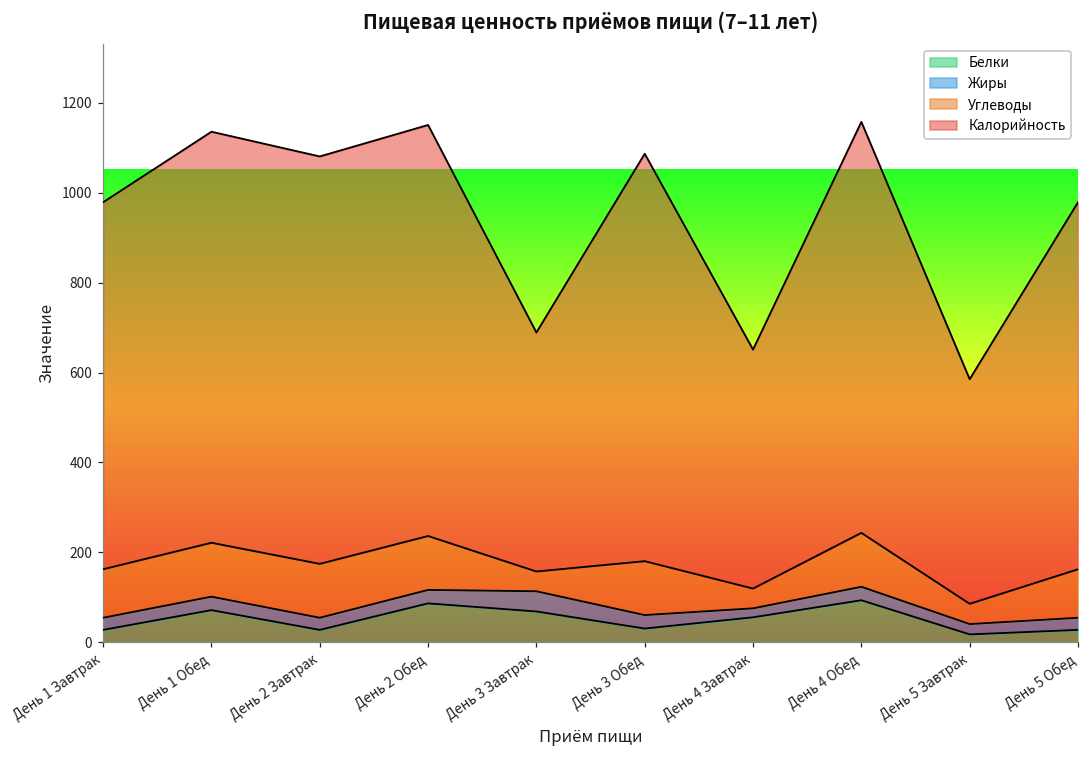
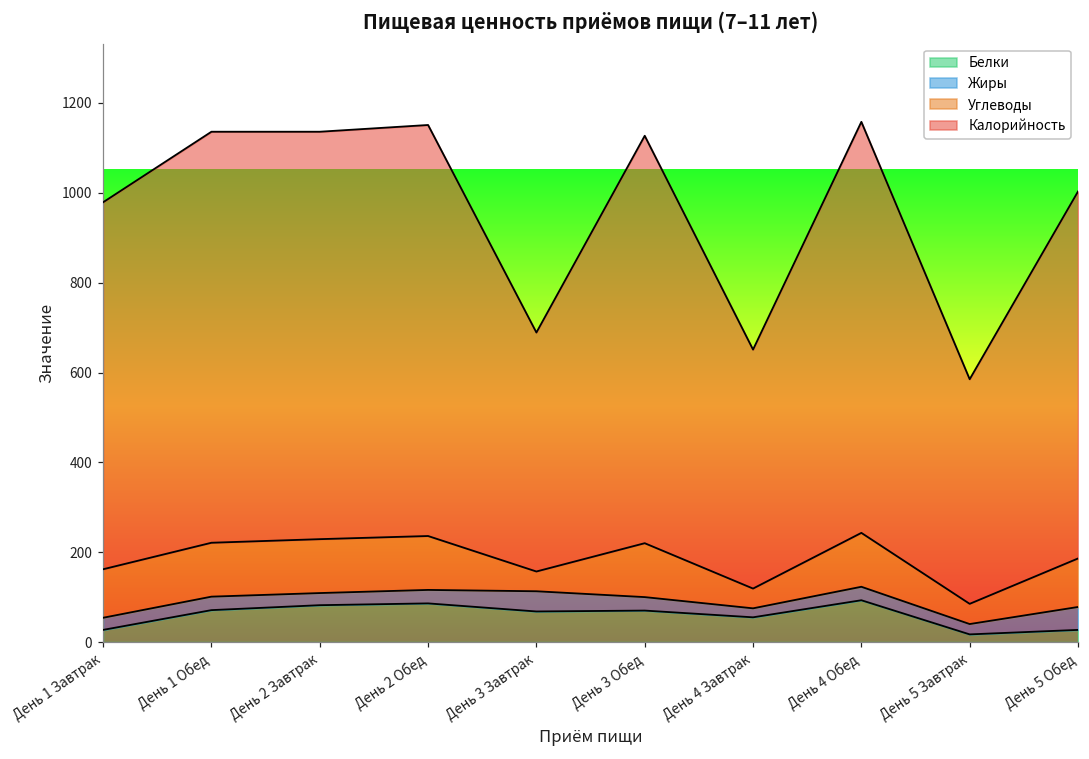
  {
    "Белки": {
      "День 1 Завтрак": 30,
      "День 1 Обед": 70,
-     "День 2 Завтрак": 30,
+     "День 2 Завтрак": 80,
      "День 2 Обед": 90,
      "День 3 Завтрак": 70,
-     "День 3 Обед": 30,
+     "День 3 Обед": 70,
      "День 4 Завтрак": 60,
      "День 4 Обед": 90,
      "День 5 Завтрак": 20,
      "День 5 Обед": 30
    },
    "Жиры": {
      "День 1 Завтрак": 30,
      "День 1 Обед": 30,
      "День 2 Завтрак": 30,
      "День 2 Обед": 30,
      "День 3 Завтрак": 50,
      "День 3 Обед": 30,
      "День 4 Завтрак": 20,
      "День 4 Обед": 30,
      "День 5 Завтрак": 20,
-     "День 5 Обед": 30
+     "День 5 Обед": 50
    }
  }
